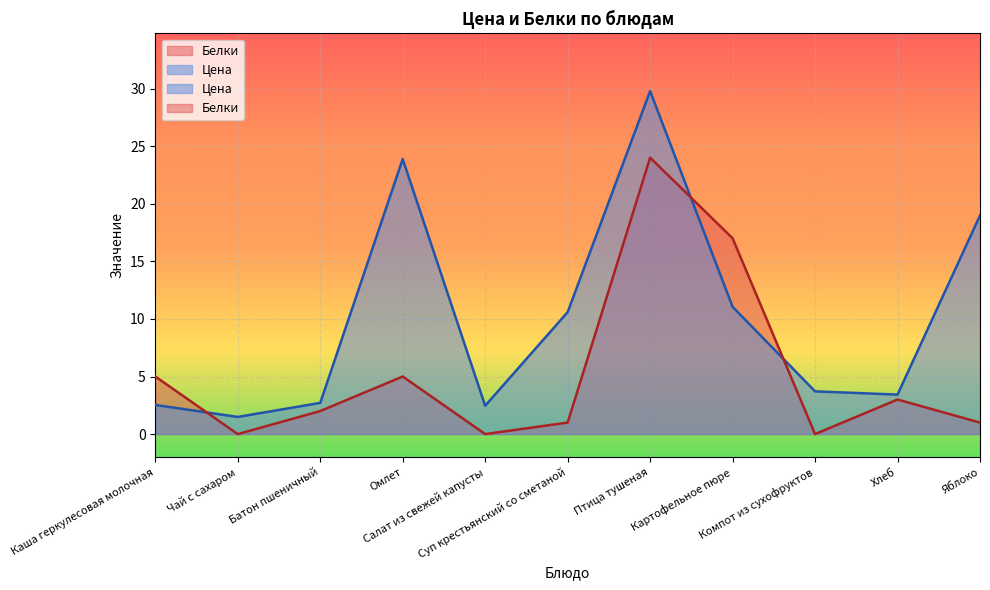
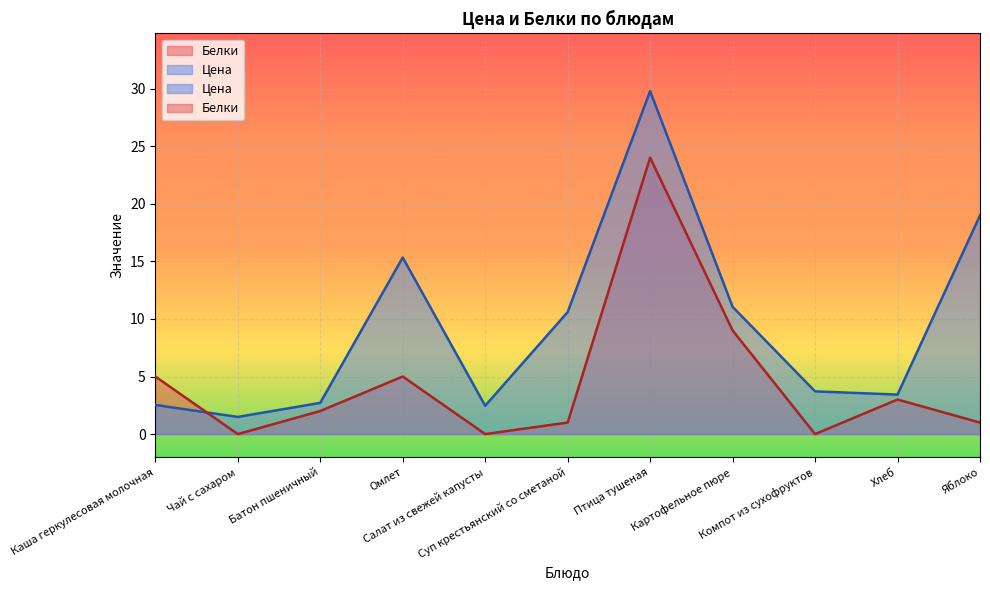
  {
    "Белки": {
      "Каша геркулесовая молочная": 5,
      "Чай с сахаром": 0,
      "Батон пшеничный": 2,
      "Омлет": 5,
      "Салат из свежей капусты": 0,
      "Суп крестьянский со сметаной": 1,
      "Птица тушеная": 24,
-     "Картофельное пюре": 17,
+     "Картофельное пюре": 9,
      "Компот из сухофруктов": 0,
      "Хлеб": 3,
      "Яблоко": 1
    },
    "Цена": {
      "Каша геркулесовая молочная": 2.5,
      "Чай с сахаром": 1.5,
      "Батон пшеничный": 2.7,
-     "Омлет": 23.9,
+     "Омлет": 15.3,
      "Салат из свежей капусты": 2.5,
      "Суп крестьянский со сметаной": 10.6,
      "Птица тушеная": 29.8,
      "Картофельное пюре": 11.1,
      "Компот из сухофруктов": 3.7,
      "Хлеб": 3.4,
      "Яблоко": 19.0
    }
  }
